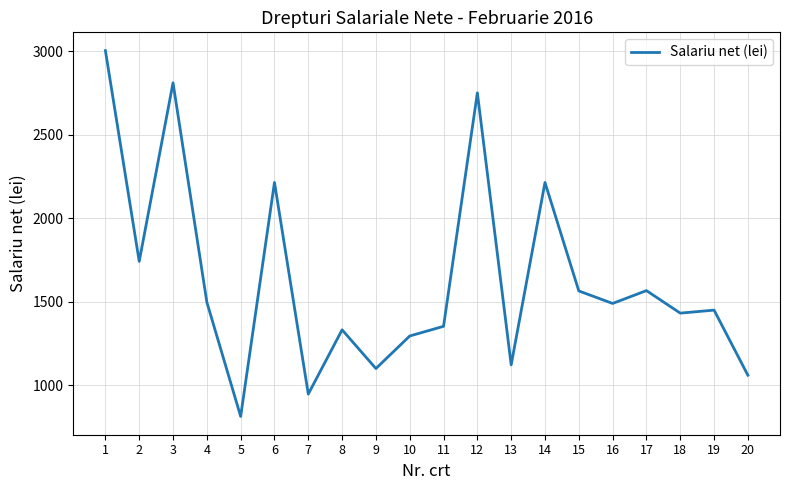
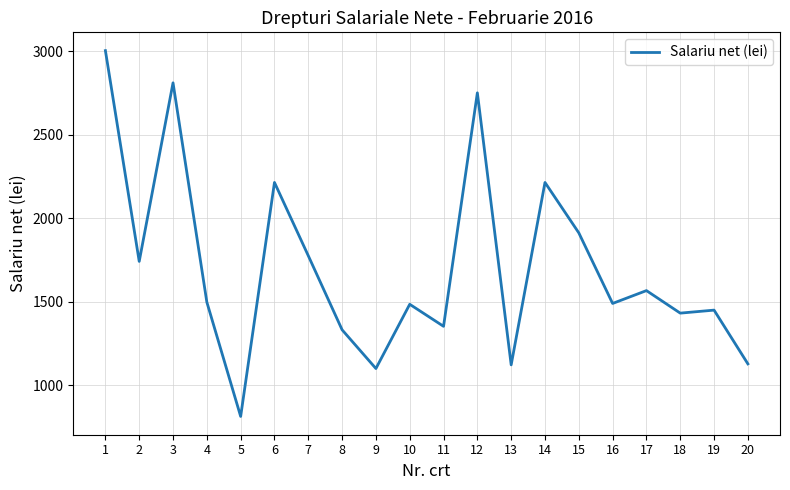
  {
    "1": 3000,
    "2": 1740,
    "3": 2810,
    "4": 1500,
    "5": 810,
    "6": 2210,
-   "7": 950,
+   "7": 1780,
    "8": 1330,
    "9": 1100,
-   "10": 1290,
+   "10": 1480,
    "11": 1350,
    "12": 2750,
    "13": 1120,
    "14": 2210,
-   "15": 1560,
+   "15": 1910,
    "16": 1490,
    "17": 1570,
    "18": 1430,
    "19": 1450,
-   "20": 1060
+   "20": 1130
  }
